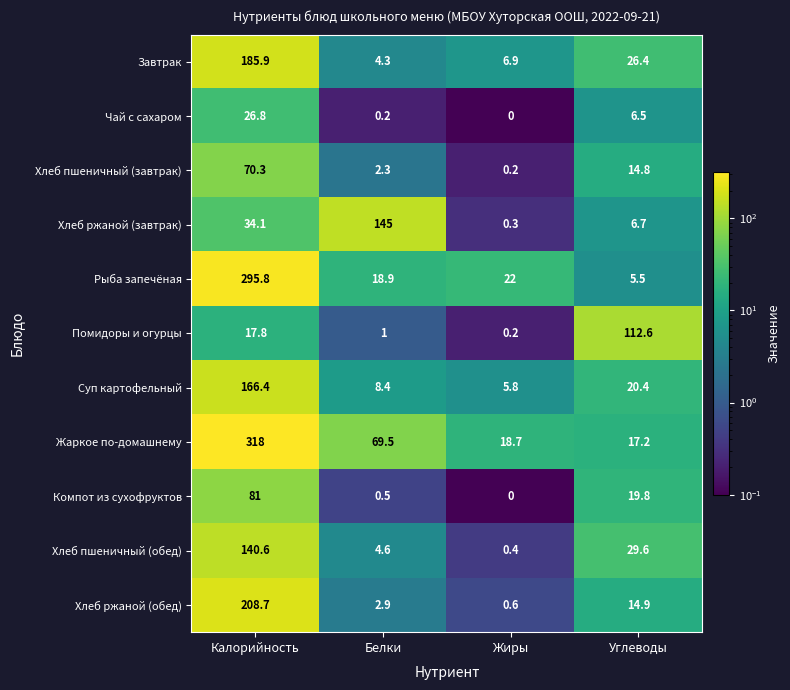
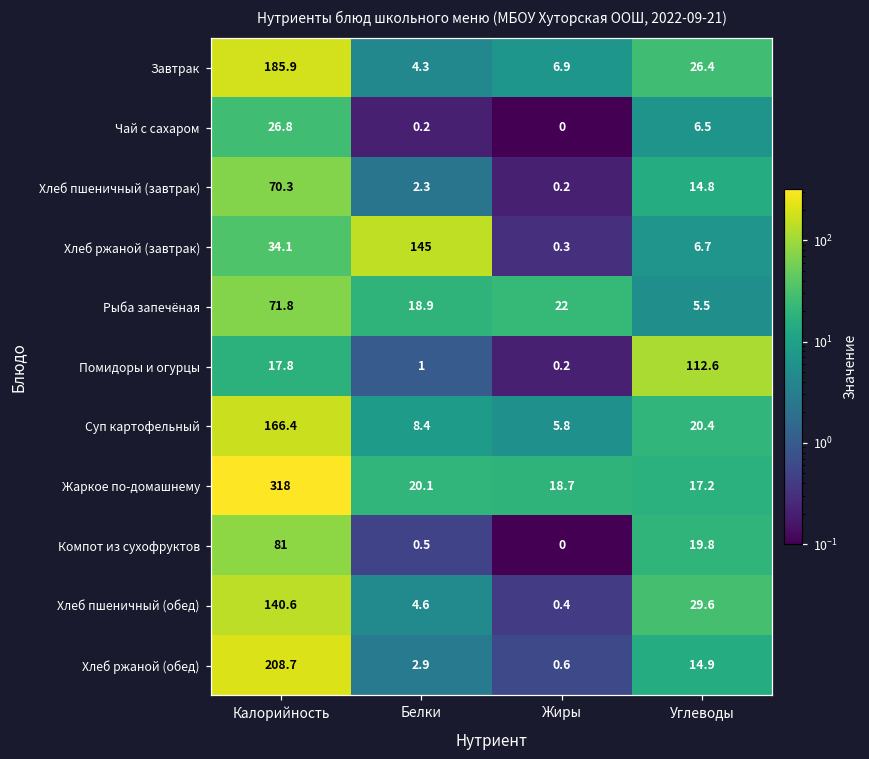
  {
    "Завтрак": {
      "Калорийность": 185.9,
      "Белки": 4.3,
      "Жиры": 6.9,
      "Углеводы": 26.4
    },
    "Чай с сахаром": {
      "Калорийность": 26.8,
      "Белки": 0.2,
      "Жиры": 0,
      "Углеводы": 6.5
    },
    "Хлеб пшеничный (завтрак)": {
      "Калорийность": 70.3,
      "Белки": 2.3,
      "Жиры": 0.2,
      "Углеводы": 14.8
    },
    "Хлеб ржаной (завтрак)": {
      "Калорийность": 34.1,
      "Белки": 145,
      "Жиры": 0.3,
      "Углеводы": 6.7
    },
    "Рыба запечёная": {
-     "Калорийность": 295.8,
+     "Калорийность": 71.8,
      "Белки": 18.9,
      "Жиры": 22,
      "Углеводы": 5.5
    },
    "Помидоры и огурцы": {
      "Калорийность": 17.8,
      "Белки": 1,
      "Жиры": 0.2,
      "Углеводы": 112.6
    },
    "Суп картофельный": {
      "Калорийность": 166.4,
      "Белки": 8.4,
      "Жиры": 5.8,
      "Углеводы": 20.4
    },
    "Жаркое по-домашнему": {
      "Калорийность": 318,
-     "Белки": 69.5,
+     "Белки": 20.1,
      "Жиры": 18.7,
      "Углеводы": 17.2
    },
    "Компот из сухофруктов": {
      "Калорийность": 81,
      "Белки": 0.5,
      "Жиры": 0,
      "Углеводы": 19.8
    },
    "Хлеб пшеничный (обед)": {
      "Калорийность": 140.6,
      "Белки": 4.6,
      "Жиры": 0.4,
      "Углеводы": 29.6
    },
    "Хлеб ржаной (обед)": {
      "Калорийность": 208.7,
      "Белки": 2.9,
      "Жиры": 0.6,
      "Углеводы": 14.9
    }
  }
